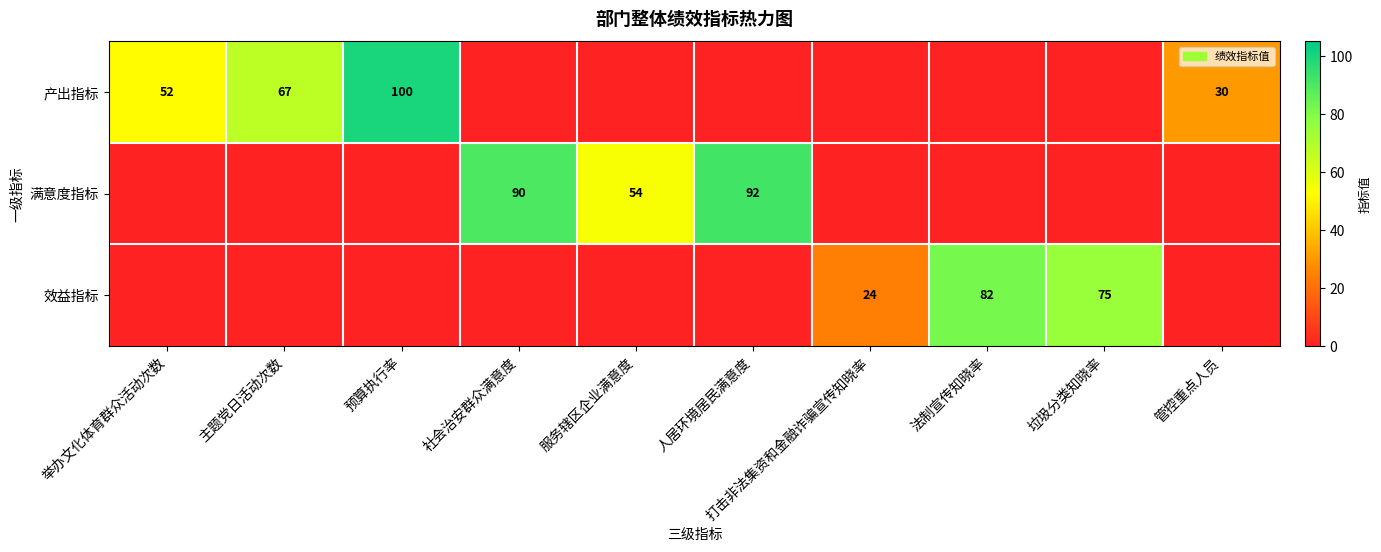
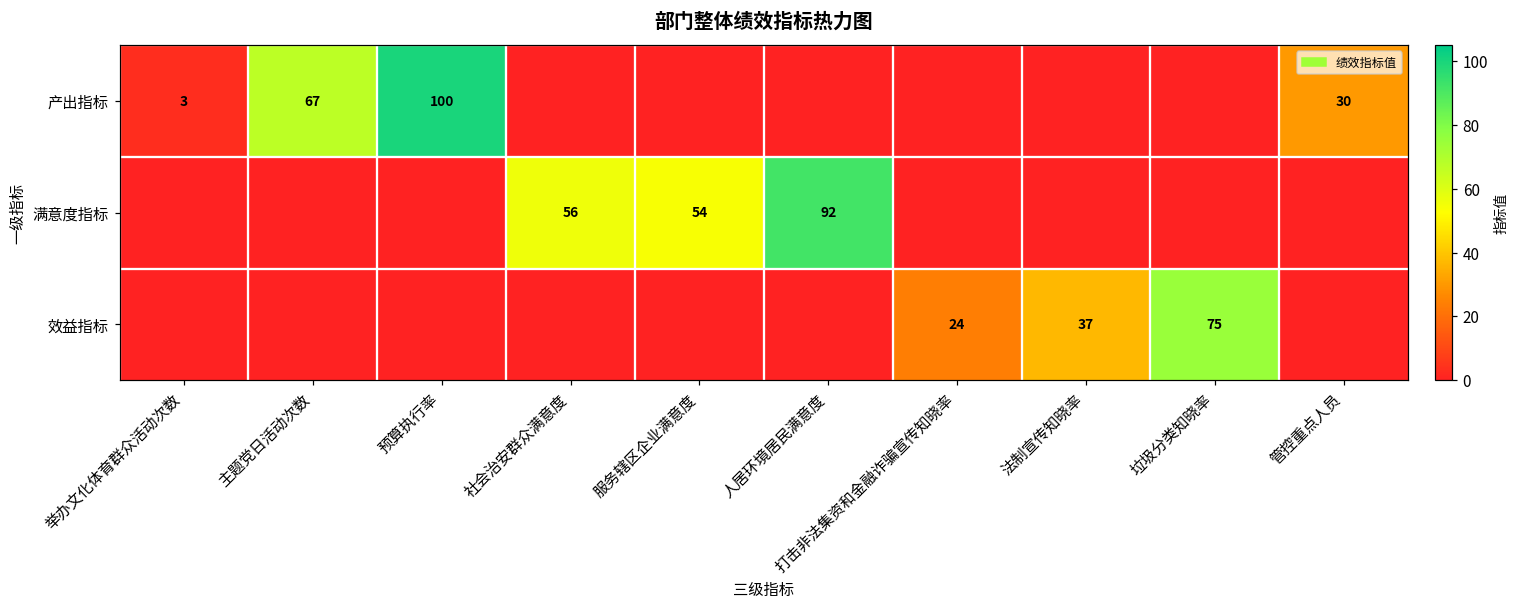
  {
    "产出指标": {
-     "举办文化体育群众活动次数": 52,
+     "举办文化体育群众活动次数": 3,
      "主题党日活动次数": 67,
      "预算执行率": 100,
      "管控重点人员": 30
    },
    "满意度指标": {
-     "社会治安群众满意度": 90,
+     "社会治安群众满意度": 56,
      "服务辖区企业满意度": 54,
      "人居环境居民满意度": 92
    },
    "效益指标": {
      "打击非法集资和金融诈骗宣传知晓率": 24,
-     "法制宣传知晓率": 82,
+     "法制宣传知晓率": 37,
      "垃圾分类知晓率": 75
    }
  }
